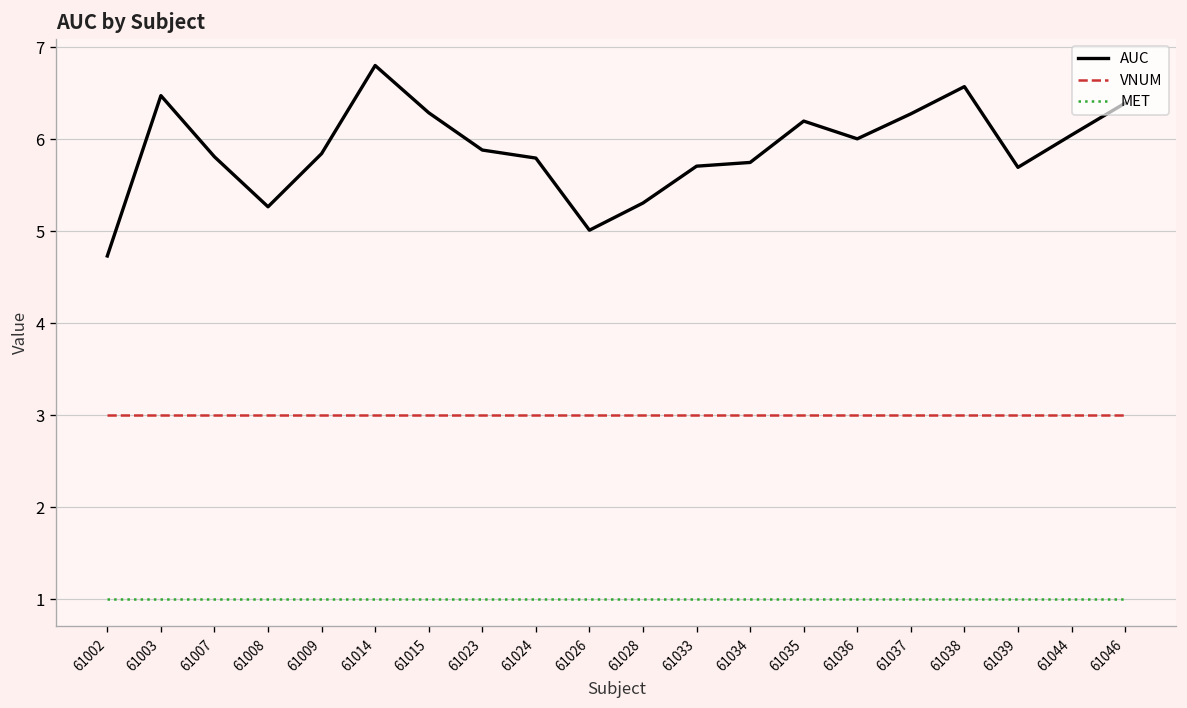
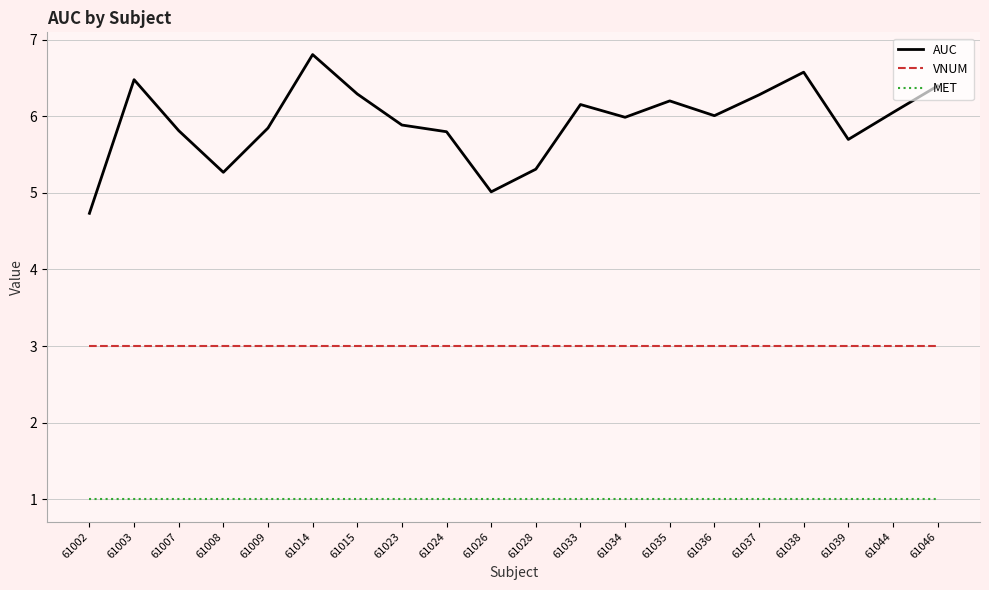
  {
    "AUC": {
      "61002": 4.7,
      "61003": 6.5,
      "61007": 5.8,
      "61008": 5.3,
      "61009": 5.8,
      "61014": 6.8,
      "61015": 6.3,
      "61023": 5.9,
      "61024": 5.8,
      "61026": 5.0,
      "61028": 5.3,
-     "61033": 5.7,
-     "61034": 5.7,
+     "61033": 6.2,
+     "61034": 6.0,
      "61035": 6.2,
      "61036": 6.0,
      "61037": 6.3,
      "61038": 6.6,
      "61039": 5.7,
      "61044": 6.0
    },
    "VNUM": {
      "61002": 3.0,
      "61003": 3.0,
      "61007": 3.0,
      "61008": 3.0,
      "61009": 3.0,
      "61014": 3.0,
      "61015": 3.0,
      "61023": 3.0,
      "61024": 3.0,
      "61026": 3.0,
      "61028": 3.0,
      "61033": 3.0,
      "61034": 3.0,
      "61035": 3.0,
      "61036": 3.0,
      "61037": 3.0,
      "61038": 3.0,
      "61039": 3.0,
      "61044": 3.0,
      "61046": 3.0
    },
    "MET": {
      "61002": 1.0,
      "61003": 1.0,
      "61007": 1.0,
      "61008": 1.0,
      "61009": 1.0,
      "61014": 1.0,
      "61015": 1.0,
      "61023": 1.0,
      "61024": 1.0,
      "61026": 1.0,
      "61028": 1.0,
      "61033": 1.0,
      "61034": 1.0,
      "61035": 1.0,
      "61036": 1.0,
      "61037": 1.0,
      "61038": 1.0,
      "61039": 1.0,
      "61044": 1.0,
      "61046": 1.0
    }
  }
